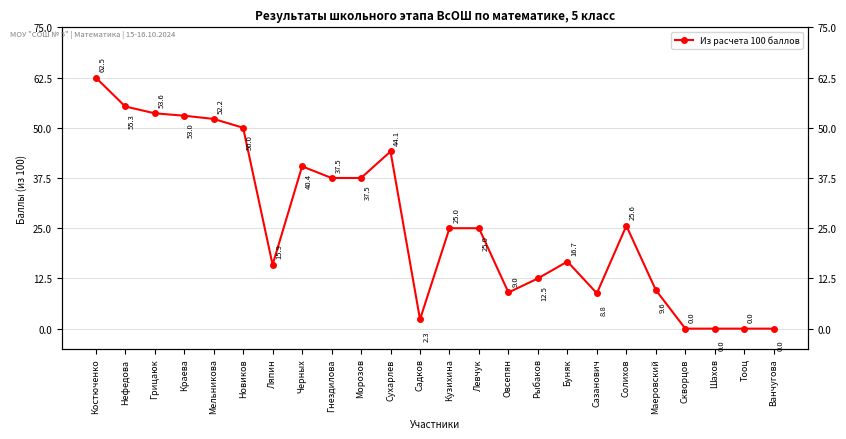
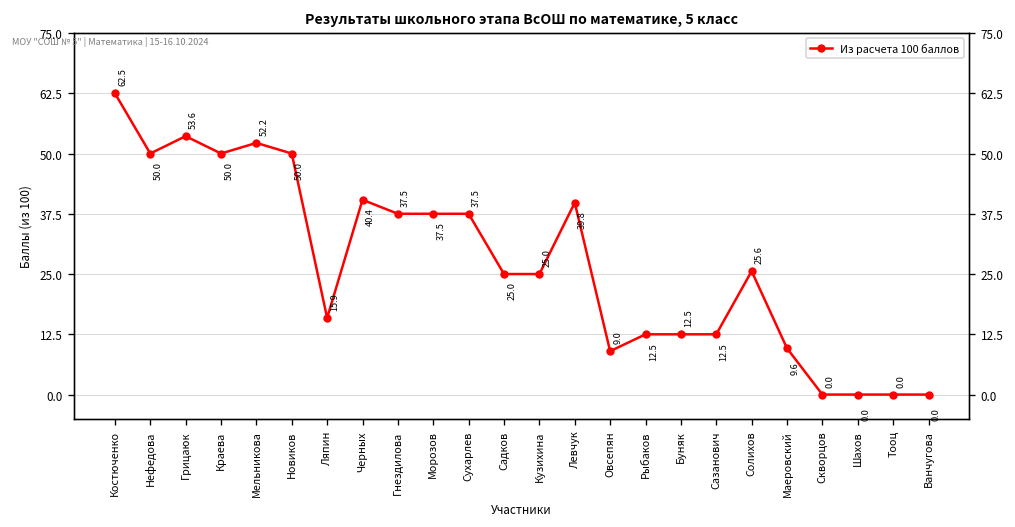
  {
    "Костюченко": 62.5,
-   "Нефедова": 55.3,
+   "Нефедова": 50.0,
    "Грицаюк": 53.6,
-   "Краева": 53.0,
+   "Краева": 50.0,
    "Мельникова": 52.2,
    "Новиков": 50.0,
    "Ляпин": 15.9,
    "Черных": 40.4,
    "Гнездилова": 37.5,
    "Морозов": 37.5,
-   "Сухарлев": 44.1,
-   "Садков": 2.3,
+   "Сухарлев": 37.5,
+   "Садков": 25.0,
    "Кузихина": 25.0,
-   "Левчук": 25.0,
+   "Левчук": 39.8,
    "Овсепян": 9.0,
    "Рыбаков": 12.5,
-   "Буняк": 16.7,
-   "Сазанович": 8.8,
+   "Буняк": 12.5,
+   "Сазанович": 12.5,
    "Солихов": 25.6,
    "Маеровский": 9.6,
    "Скворцов": 0.0,
    "Шахов": 0.0,
    "Тооц": 0.0,
    "Ванчугова": 0.0
  }
